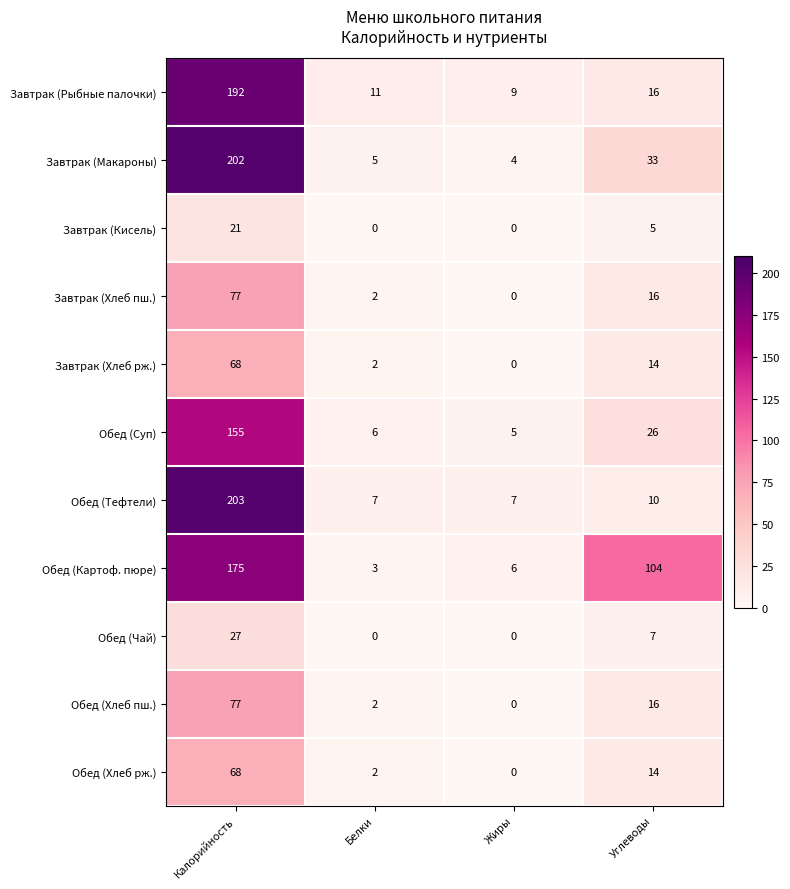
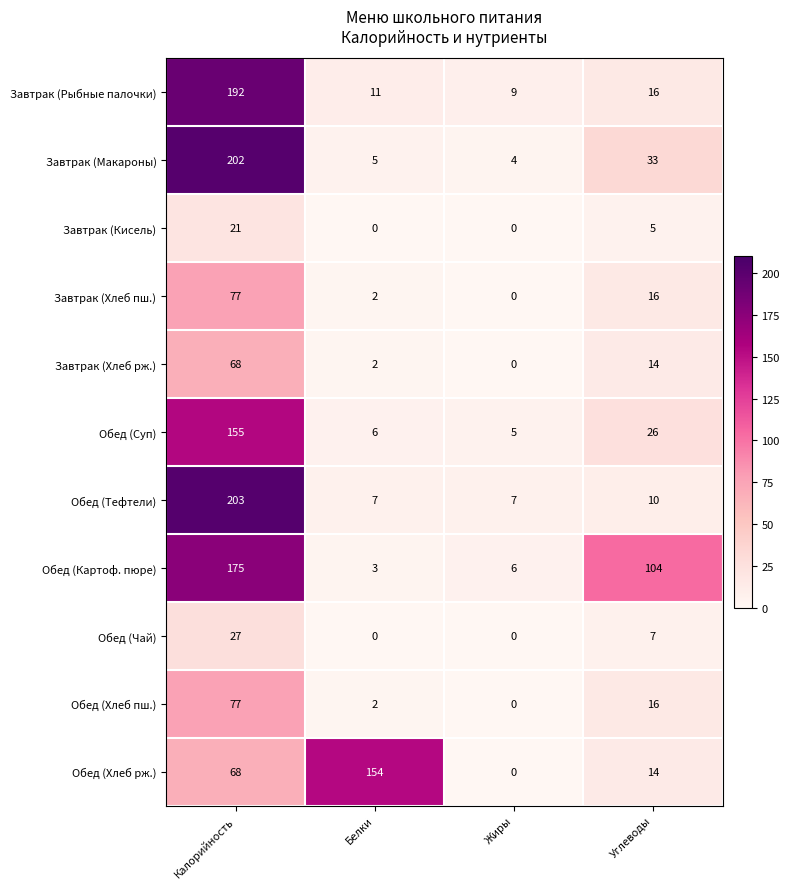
  {
    "Завтрак (Рыбные палочки)": {
      "Калорийность": 192,
      "Белки": 11,
      "Жиры": 9,
      "Углеводы": 16
    },
    "Завтрак (Макароны)": {
      "Калорийность": 202,
      "Белки": 5,
      "Жиры": 4,
      "Углеводы": 33
    },
    "Завтрак (Кисель)": {
      "Калорийность": 21,
      "Белки": 0,
      "Жиры": 0,
      "Углеводы": 5
    },
    "Завтрак (Хлеб пш.)": {
      "Калорийность": 77,
      "Белки": 2,
      "Жиры": 0,
      "Углеводы": 16
    },
    "Завтрак (Хлеб рж.)": {
      "Калорийность": 68,
      "Белки": 2,
      "Жиры": 0,
      "Углеводы": 14
    },
    "Обед (Суп)": {
      "Калорийность": 155,
      "Белки": 6,
      "Жиры": 5,
      "Углеводы": 26
    },
    "Обед (Тефтели)": {
      "Калорийность": 203,
      "Белки": 7,
      "Жиры": 7,
      "Углеводы": 10
    },
    "Обед (Картоф. пюре)": {
      "Калорийность": 175,
      "Белки": 3,
      "Жиры": 6,
      "Углеводы": 104
    },
    "Обед (Чай)": {
      "Калорийность": 27,
      "Белки": 0,
      "Жиры": 0,
      "Углеводы": 7
    },
    "Обед (Хлеб пш.)": {
      "Калорийность": 77,
      "Белки": 2,
      "Жиры": 0,
      "Углеводы": 16
    },
    "Обед (Хлеб рж.)": {
      "Калорийность": 68,
-     "Белки": 2,
+     "Белки": 154,
      "Жиры": 0,
      "Углеводы": 14
    }
  }
